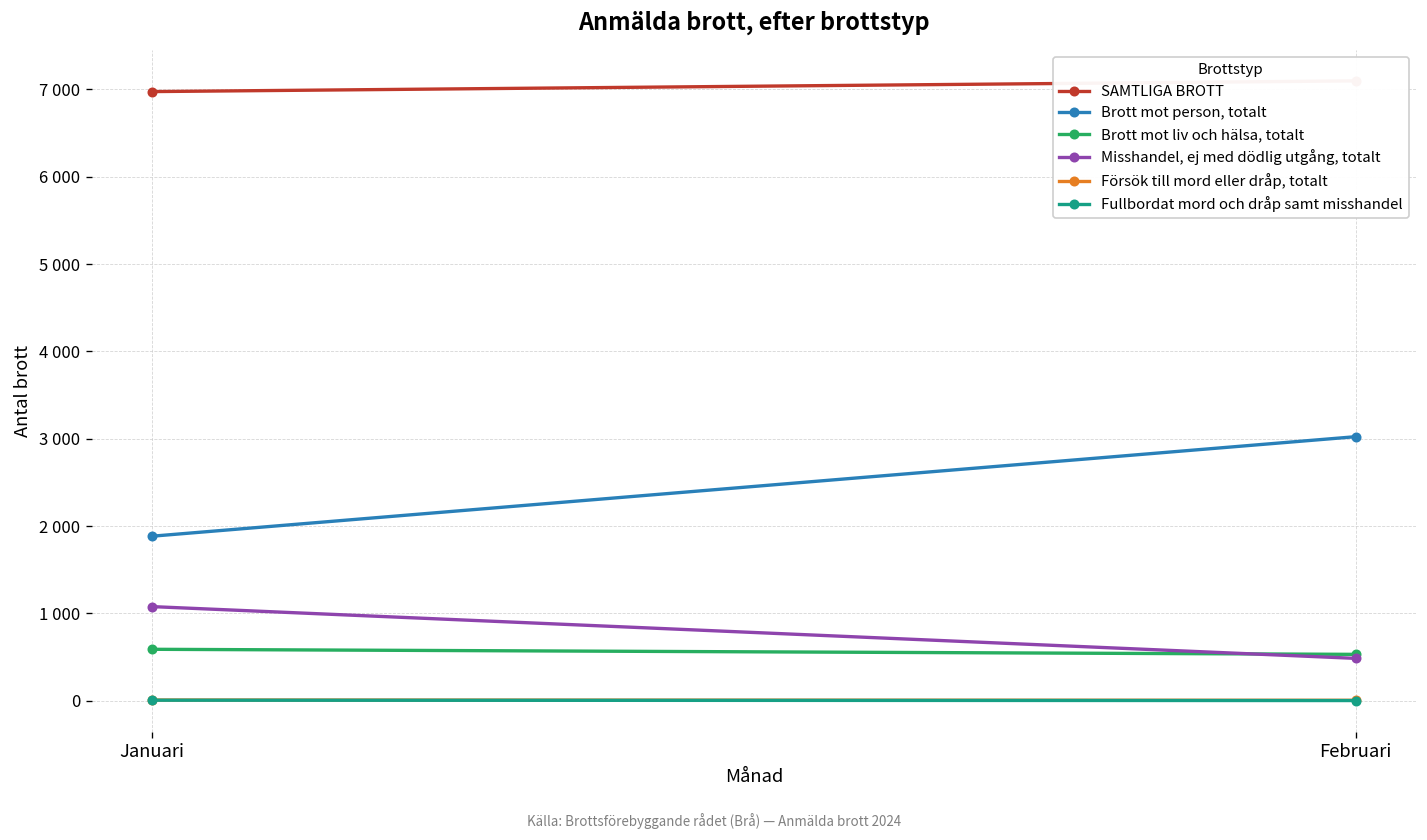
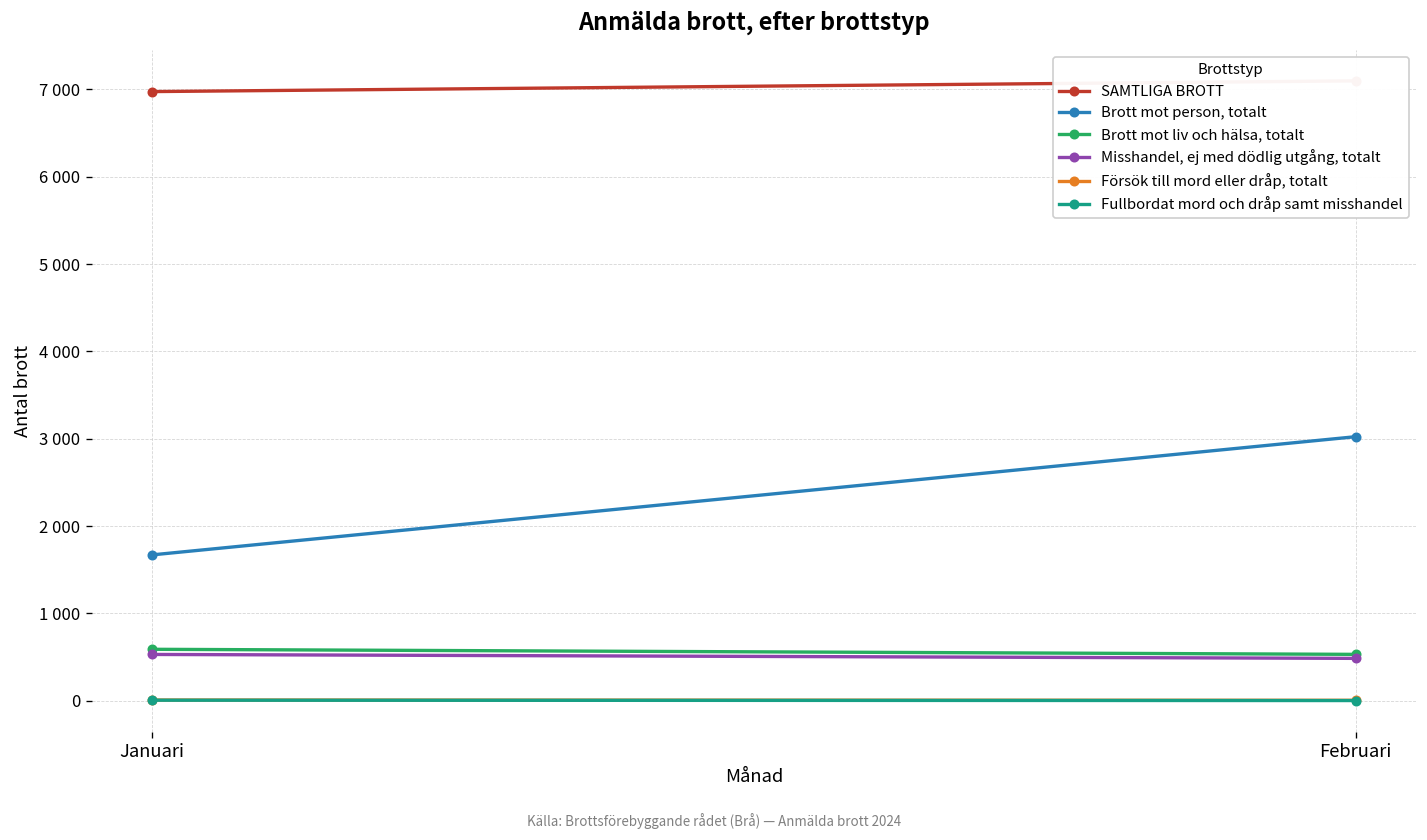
  {
    "SAMTLIGA BROTT": {
      "Januari": 7000
    },
    "Brott mot person, totalt": {
-     "Januari": 1900,
+     "Januari": 1700,
      "Februari": 3000
    },
    "Misshandel, ej med dödlig utgång, totalt": {
-     "Januari": 1100,
+     "Januari": 500,
      "Februari": 500
    }
  }
